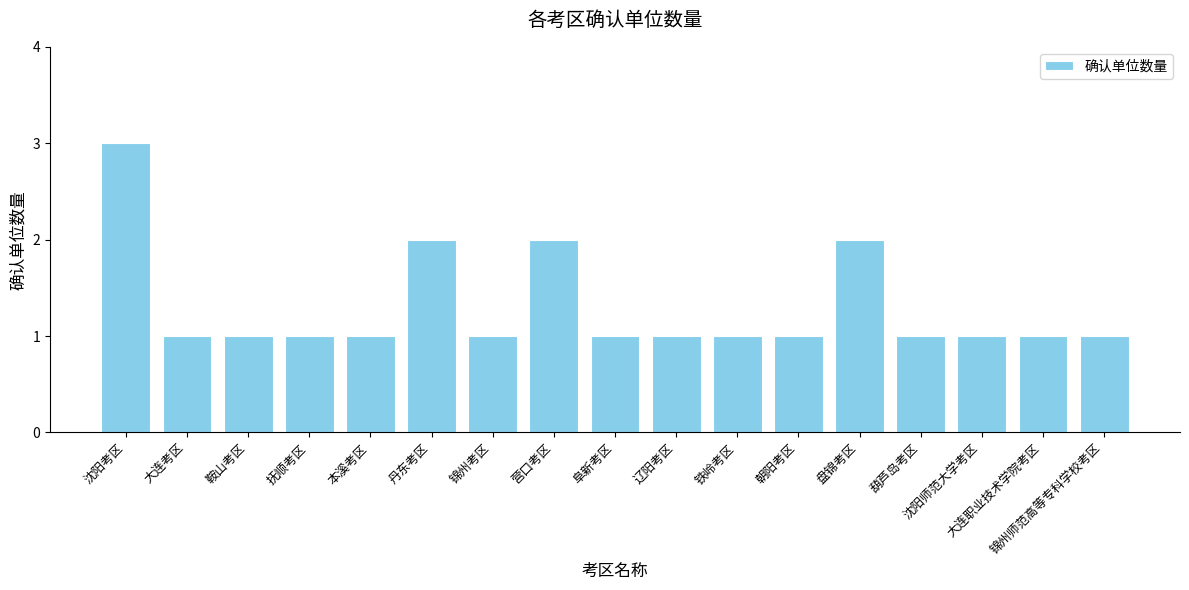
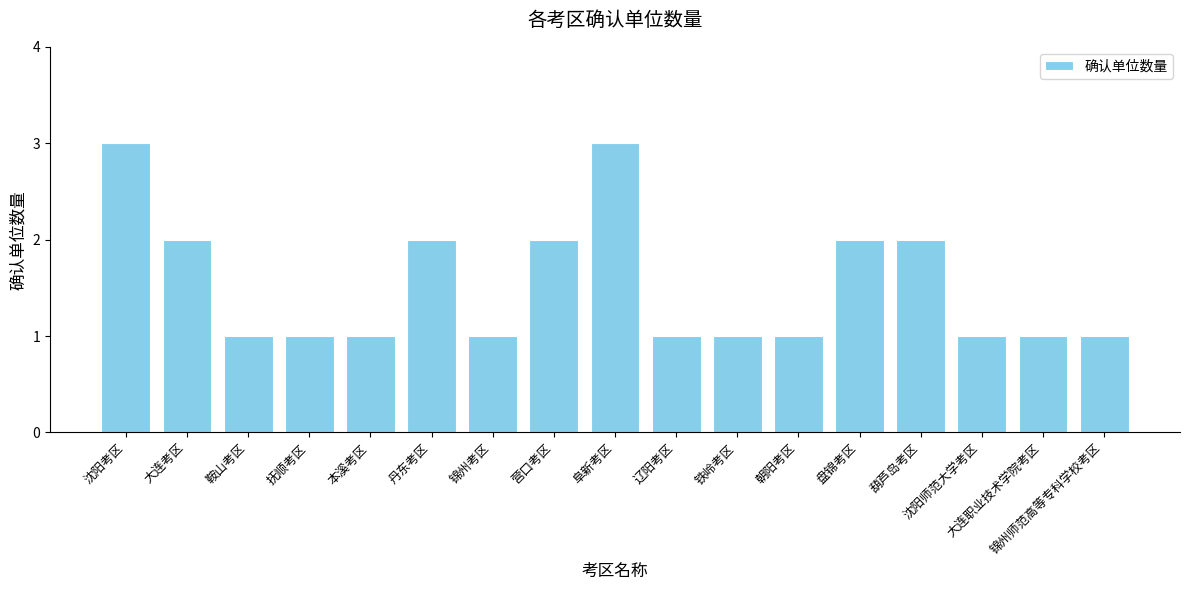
  {
    "沈阳考区": 3,
-   "大连考区": 1,
+   "大连考区": 2,
    "鞍山考区": 1,
    "抚顺考区": 1,
    "本溪考区": 1,
    "丹东考区": 2,
    "锦州考区": 1,
    "营口考区": 2,
-   "阜新考区": 1,
+   "阜新考区": 3,
    "辽阳考区": 1,
    "铁岭考区": 1,
    "朝阳考区": 1,
    "盘锦考区": 2,
-   "葫芦岛考区": 1,
+   "葫芦岛考区": 2,
    "沈阳师范大学考区": 1,
    "大连职业技术学院考区": 1,
    "锦州师范高等专科学校考区": 1
  }
